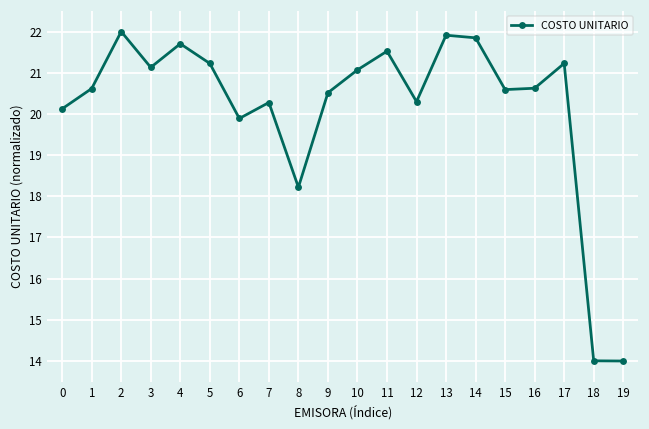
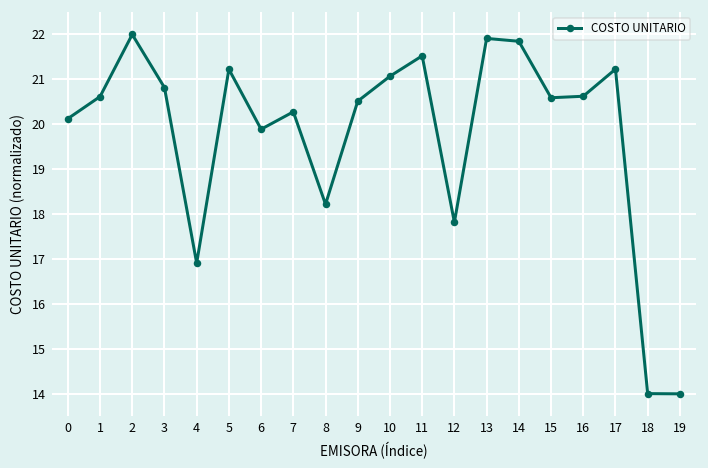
  {
    "0": 20.1,
    "1": 20.6,
    "2": 22.0,
-   "3": 21.1,
-   "4": 21.7,
+   "3": 20.8,
+   "4": 16.9,
    "5": 21.2,
    "6": 19.9,
    "7": 20.3,
    "8": 18.2,
    "9": 20.5,
    "10": 21.1,
    "11": 21.5,
-   "12": 20.3,
+   "12": 17.8,
    "13": 21.9,
    "14": 21.8,
    "15": 20.6,
    "16": 20.6,
    "17": 21.2,
    "18": 14.0,
    "19": 14.0
  }
